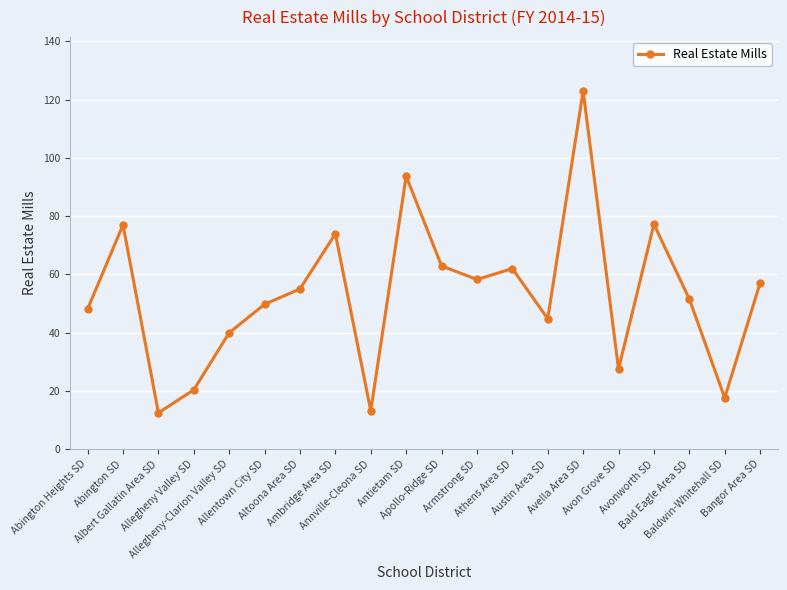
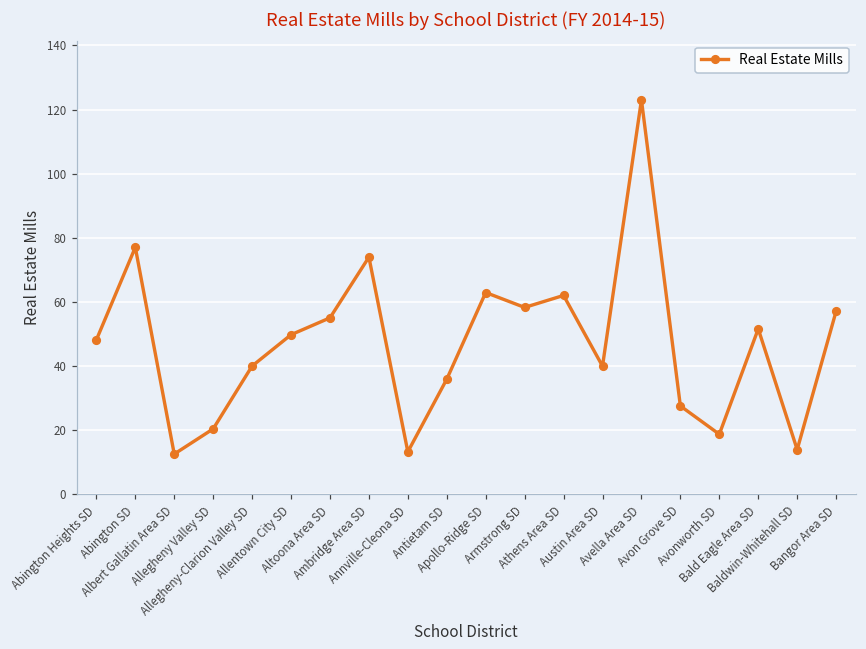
  {
    "Abington Heights SD": 48,
    "Abington SD": 77,
    "Albert Gallatin Area SD": 12,
    "Allegheny Valley SD": 20,
    "Allegheny-Clarion Valley SD": 40,
    "Allentown City SD": 50,
    "Altoona Area SD": 55,
    "Ambridge Area SD": 74,
    "Annville-Cleona SD": 13,
-   "Antietam SD": 94,
+   "Antietam SD": 36,
    "Apollo-Ridge SD": 63,
    "Armstrong SD": 58,
    "Athens Area SD": 62,
-   "Austin Area SD": 45,
+   "Austin Area SD": 40,
    "Avella Area SD": 123,
    "Avon Grove SD": 27,
-   "Avonworth SD": 77,
+   "Avonworth SD": 19,
    "Bald Eagle Area SD": 52,
-   "Baldwin-Whitehall SD": 18,
+   "Baldwin-Whitehall SD": 14,
    "Bangor Area SD": 57
  }
